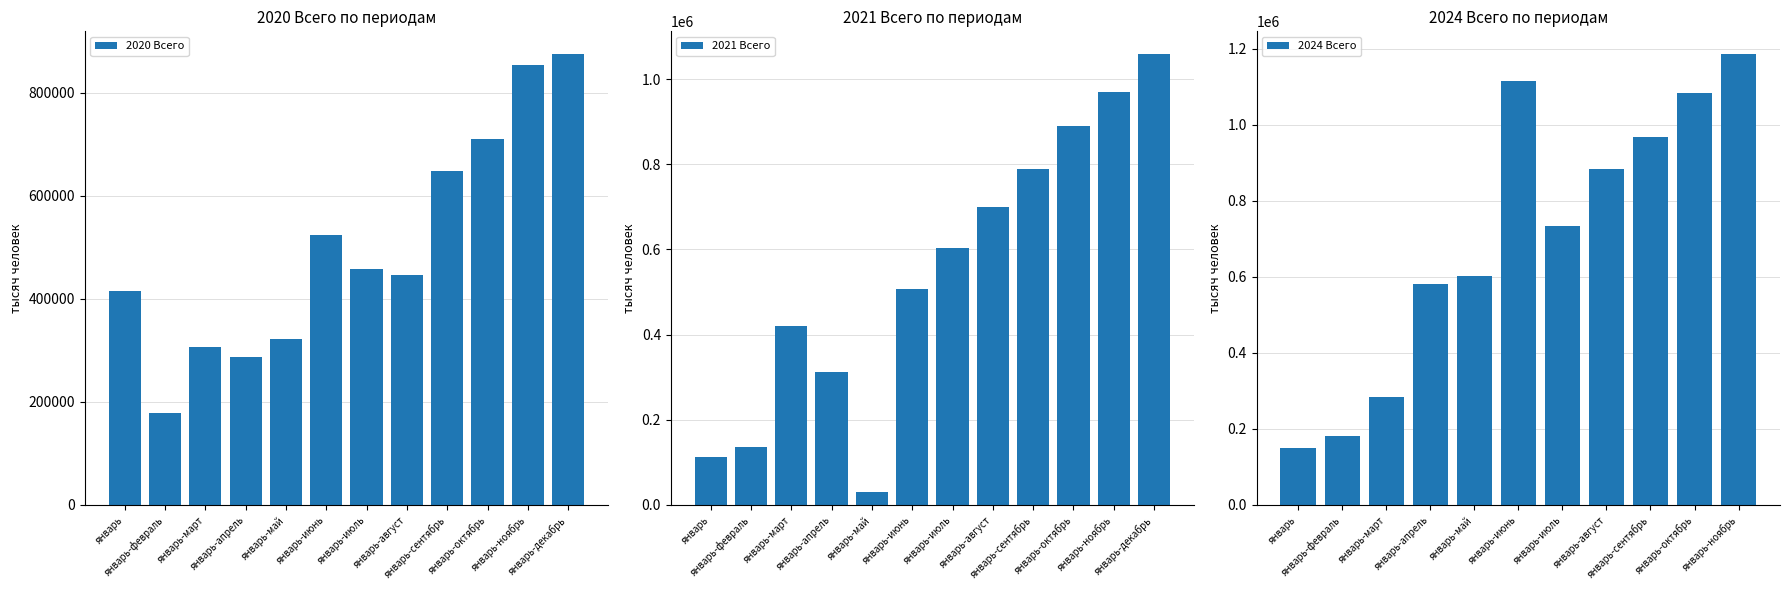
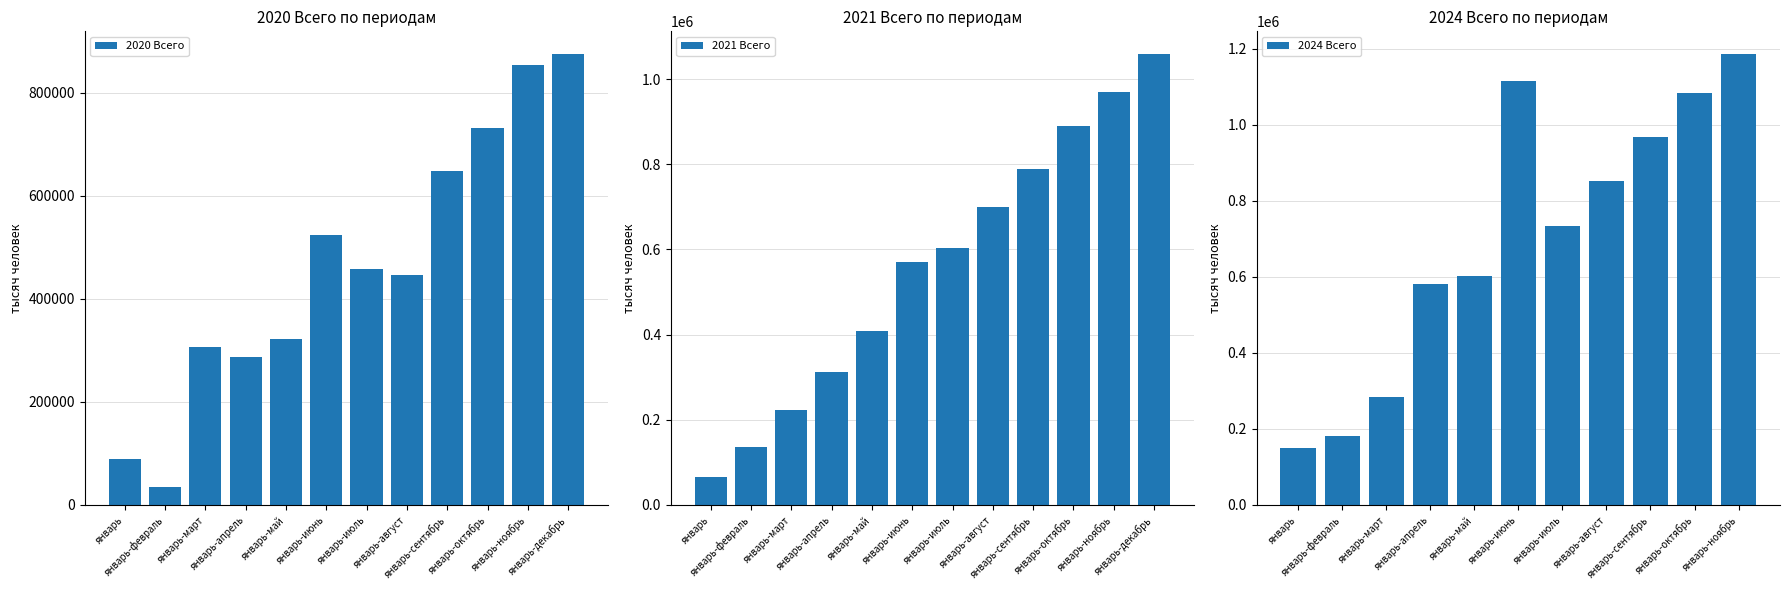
  {
    "2020 Всего по периодам": {
-     "январь": 420000,
-     "январь-февраль": 180000,
+     "январь": 90000,
+     "январь-февраль": 30000,
      "январь-март": 310000,
      "январь-апрель": 290000,
      "январь-май": 320000,
      "январь-июнь": 520000,
      "январь-июль": 460000,
      "январь-август": 450000,
      "январь-сентябрь": 650000,
-     "январь-октябрь": 710000,
+     "январь-октябрь": 730000,
      "январь-ноябрь": 850000,
      "январь-декабрь": 880000
    },
    "2021 Всего по периодам": {
-     "январь": 110000,
+     "январь": 70000,
      "январь-февраль": 140000,
-     "январь-март": 420000,
+     "январь-март": 220000,
      "январь-апрель": 310000,
-     "январь-май": 30000,
-     "январь-июнь": 510000,
+     "январь-май": 410000,
+     "январь-июнь": 570000,
      "январь-июль": 600000,
      "январь-август": 700000,
      "январь-сентябрь": 790000,
      "январь-октябрь": 890000,
      "январь-ноябрь": 970000,
      "январь-декабрь": 1060000
    },
    "2024 Всего по периодам": {
      "январь": 150000,
      "январь-февраль": 180000,
      "январь-март": 280000,
      "январь-апрель": 580000,
      "январь-май": 600000,
      "январь-июнь": 1120000,
      "январь-июль": 730000,
-     "январь-август": 880000,
+     "январь-август": 850000,
      "январь-сентябрь": 970000,
      "январь-октябрь": 1080000,
      "январь-ноябрь": 1190000
    }
  }
